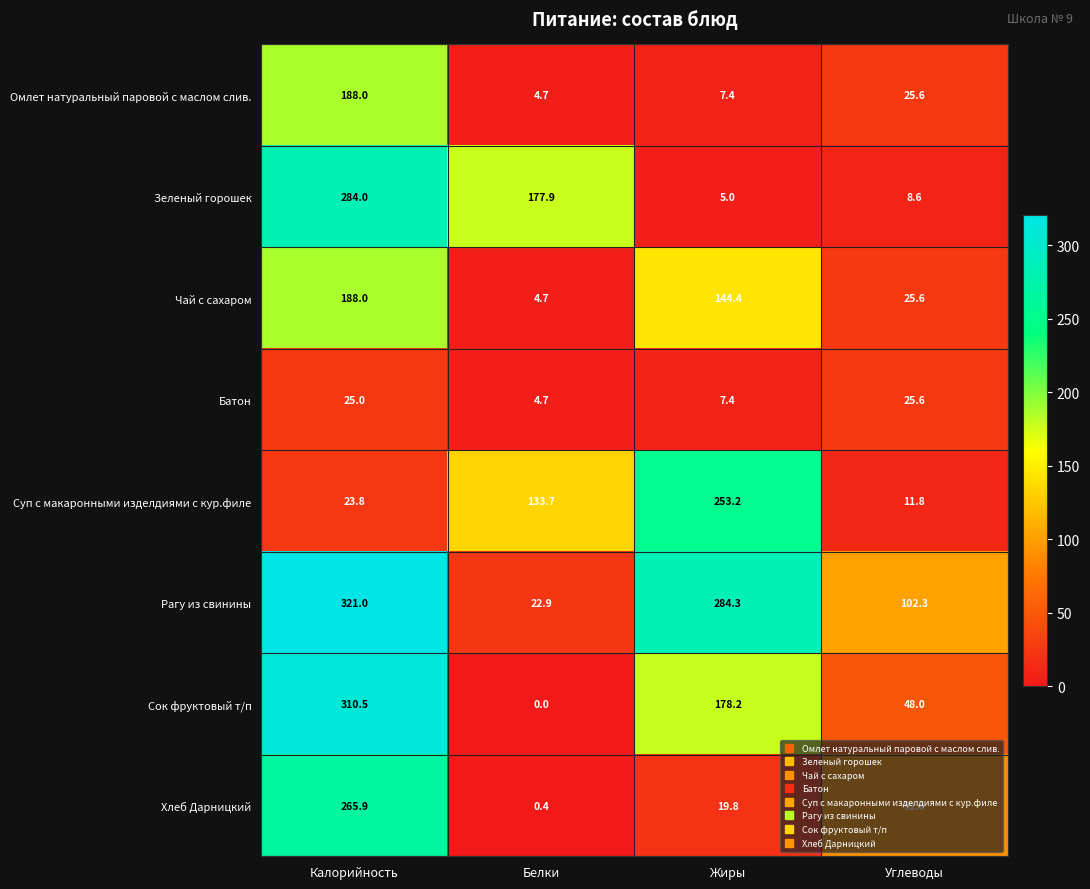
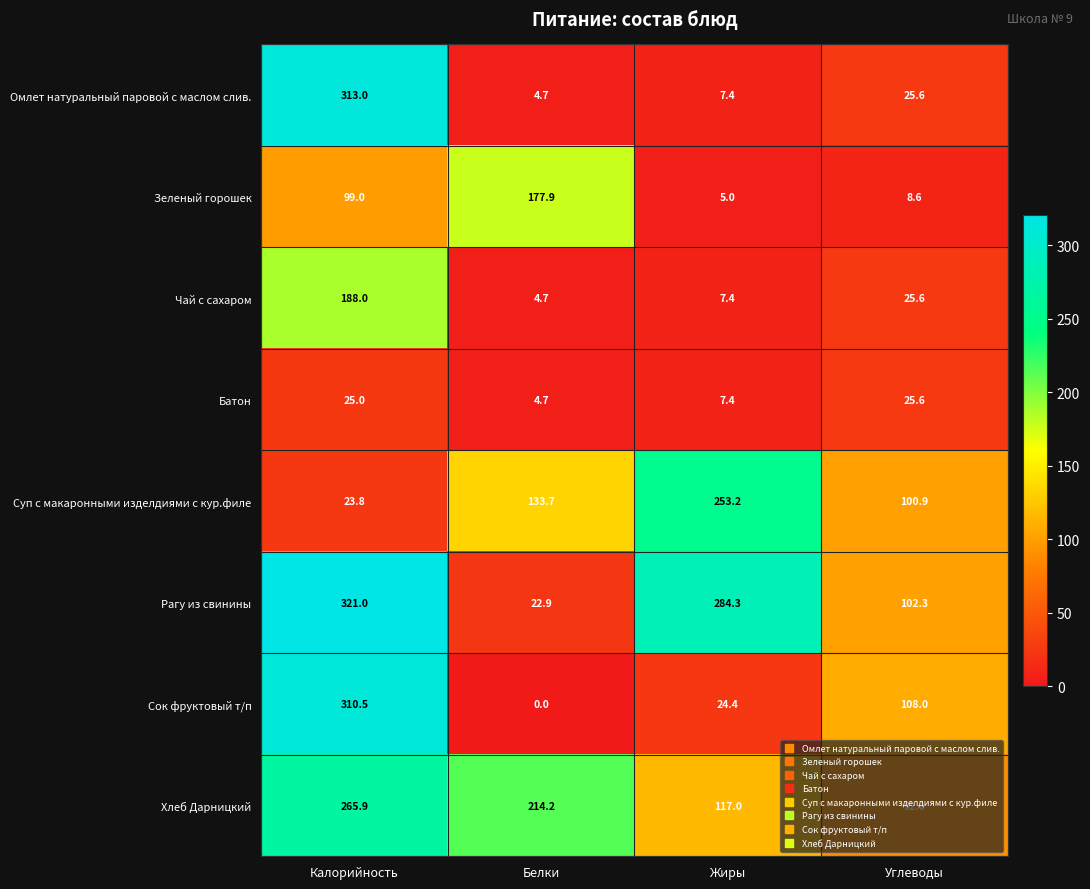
  {
    "Омлет натуральный паровой с маслом слив.": {
-     "Калорийность": 188.0,
+     "Калорийность": 313.0,
      "Белки": 4.7,
      "Жиры": 7.4,
      "Углеводы": 25.6
    },
    "Зеленый горошек": {
-     "Калорийность": 284.0,
+     "Калорийность": 99.0,
      "Белки": 177.9,
      "Жиры": 5.0,
      "Углеводы": 8.6
    },
    "Чай с сахаром": {
      "Калорийность": 188.0,
      "Белки": 4.7,
-     "Жиры": 144.4,
+     "Жиры": 7.4,
      "Углеводы": 25.6
    },
    "Батон": {
      "Калорийность": 25.0,
      "Белки": 4.7,
      "Жиры": 7.4,
      "Углеводы": 25.6
    },
    "Суп с макаронными изделдиями с кур.филе": {
      "Калорийность": 23.8,
      "Белки": 133.7,
      "Жиры": 253.2,
-     "Углеводы": 11.8
+     "Углеводы": 100.9
    },
    "Рагу из свинины": {
      "Калорийность": 321.0,
      "Белки": 22.9,
      "Жиры": 284.3,
      "Углеводы": 102.3
    },
    "Сок фруктовый т/п": {
      "Калорийность": 310.5,
      "Белки": 0.0,
-     "Жиры": 178.2,
-     "Углеводы": 48.0
+     "Жиры": 24.4,
+     "Углеводы": 108.0
    },
    "Хлеб Дарницкий": {
      "Калорийность": 265.9,
-     "Белки": 0.4,
-     "Жиры": 19.8
+     "Белки": 214.2,
+     "Жиры": 117.0
    }
  }
